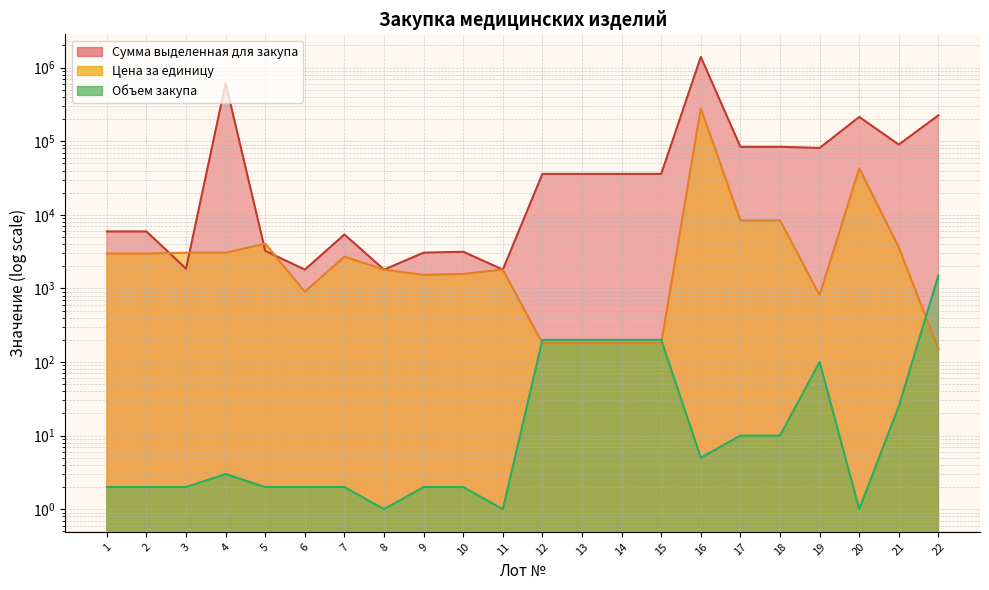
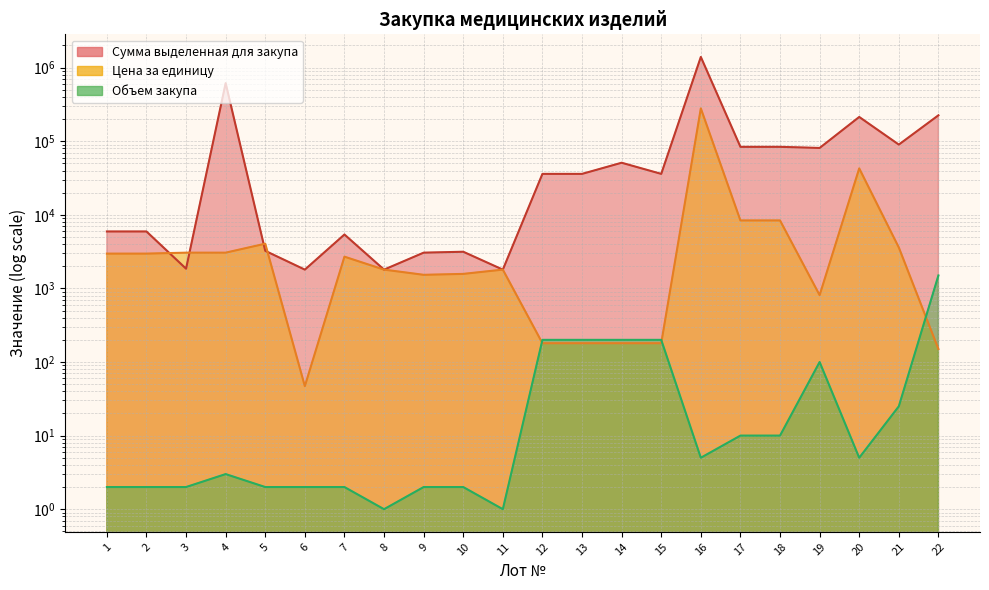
  {
    "Сумма выделенная для закупа": {
      "1": 6000,
      "2": 6000,
      "3": 1900,
      "5": 3000,
      "6": 1800,
      "7": 5000,
      "9": 3100,
      "10": 3200,
      "12": 40000,
      "13": 40000,
-     "14": 40000,
+     "14": 50000,
      "15": 40000,
      "16": 1400000,
      "17": 80000,
      "18": 80000,
      "19": 80000,
      "20": 210000,
      "21": 90000,
      "22": 230000
    },
    "Цена за единицу": {
      "1": 3000,
      "2": 3000,
      "3": 3100,
      "4": 3100,
      "5": 4000,
-     "6": 900,
+     "6": 50,
      "7": 2700,
      "9": 1500,
      "10": 1600,
      "12": 180,
      "13": 180,
      "14": 180,
      "15": 180,
      "16": 280000,
      "17": 8000,
      "18": 8000,
      "19": 800,
      "20": 40000,
      "21": 4000,
      "22": 150
    },
    "Объем закупа": {
      "1": 2,
      "2": 2,
      "3": 2,
      "4": 3,
      "5": 2,
      "6": 2,
      "7": 2,
      "8": 1,
      "9": 2,
      "10": 2,
      "11": 1,
      "12": 200,
      "13": 200,
      "14": 200,
      "15": 200,
      "16": 5,
      "17": 10,
      "18": 10,
      "19": 100,
-     "20": 1,
+     "20": 5,
      "21": 25,
      "22": 1500
    }
  }
